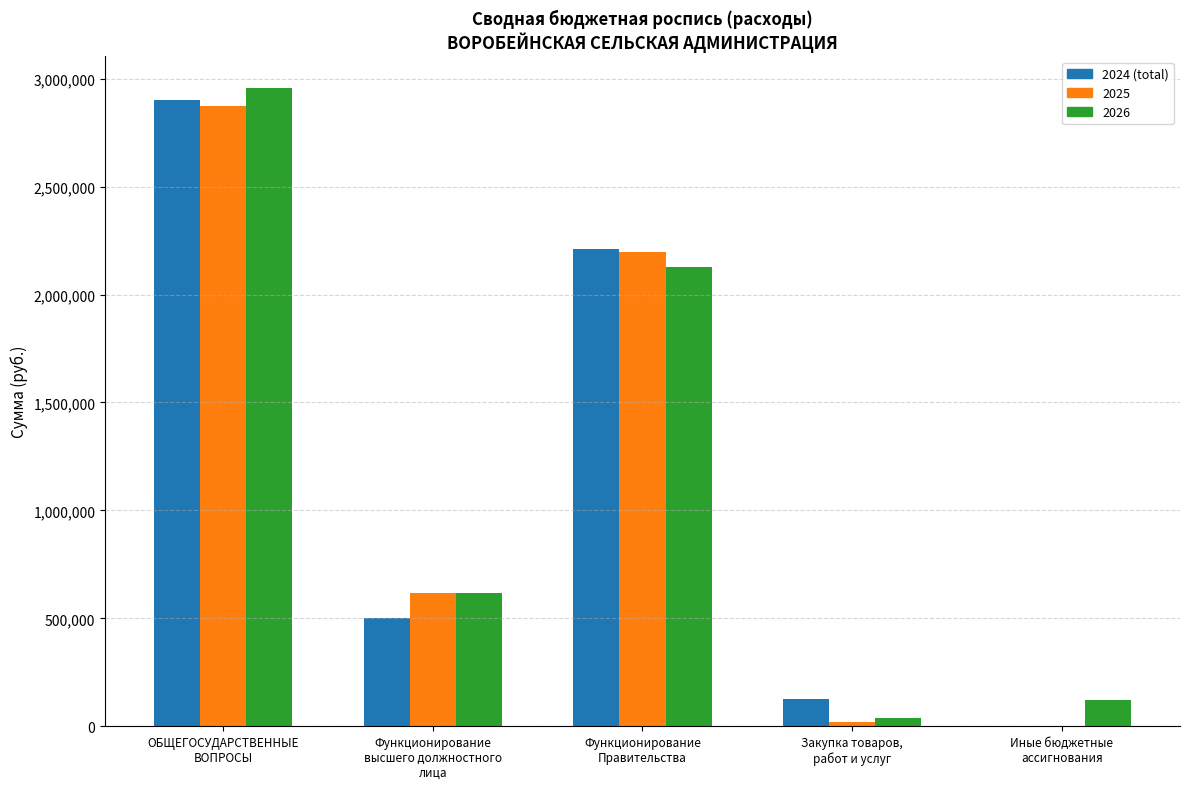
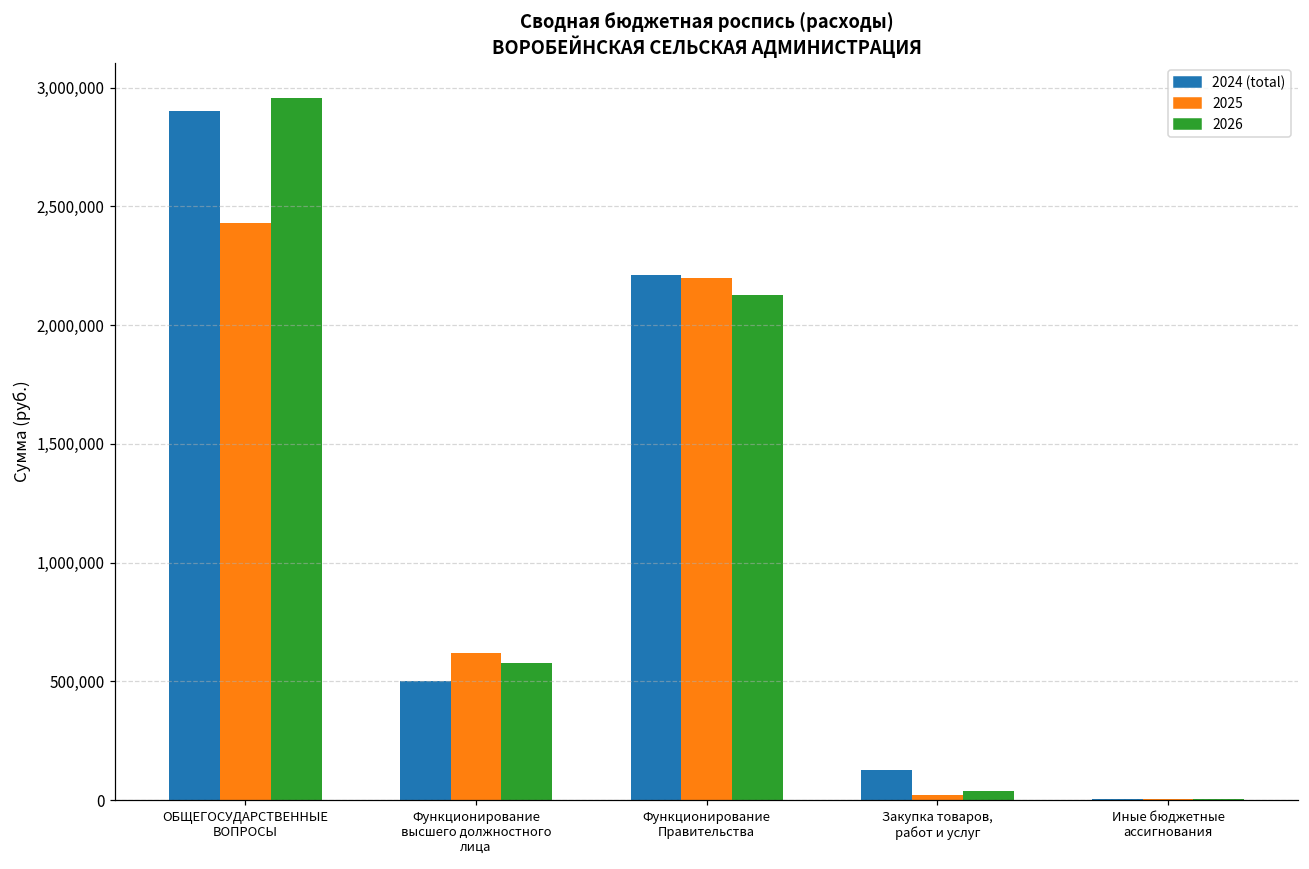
  {
    "2024 (total)": {
      "ОБЩЕГОСУДАРСТВЕННЫЕ ВОПРОСЫ": "2,900,000",
      "Функционирование высшего должностного лица": "500,000",
      "Функционирование Правительства": "2,210,000",
      "Закупка товаров, работ и услуг": "130,000"
    },
    "2025": {
-     "ОБЩЕГОСУДАРСТВЕННЫЕ ВОПРОСЫ": "2,880,000",
+     "ОБЩЕГОСУДАРСТВЕННЫЕ ВОПРОСЫ": "2,430,000",
      "Функционирование высшего должностного лица": "620,000",
      "Функционирование Правительства": "2,200,000",
      "Закупка товаров, работ и услуг": "20,000"
    },
    "2026": {
      "ОБЩЕГОСУДАРСТВЕННЫЕ ВОПРОСЫ": "2,960,000",
-     "Функционирование высшего должностного лица": "620,000",
+     "Функционирование высшего должностного лица": "580,000",
      "Функционирование Правительства": "2,130,000",
      "Закупка товаров, работ и услуг": "40,000",
-     "Иные бюджетные ассигнования": "120,000"
+     "Иные бюджетные ассигнования": "0"
    }
  }
